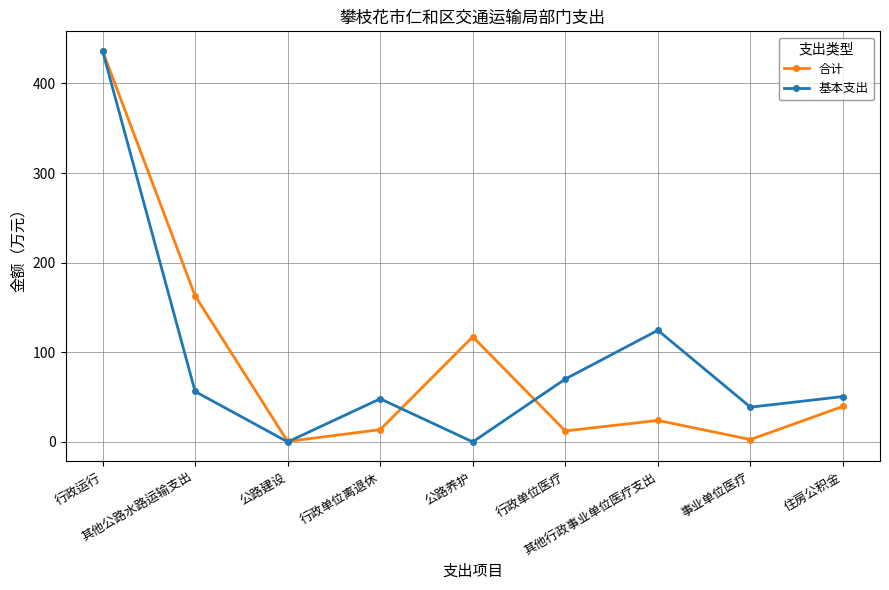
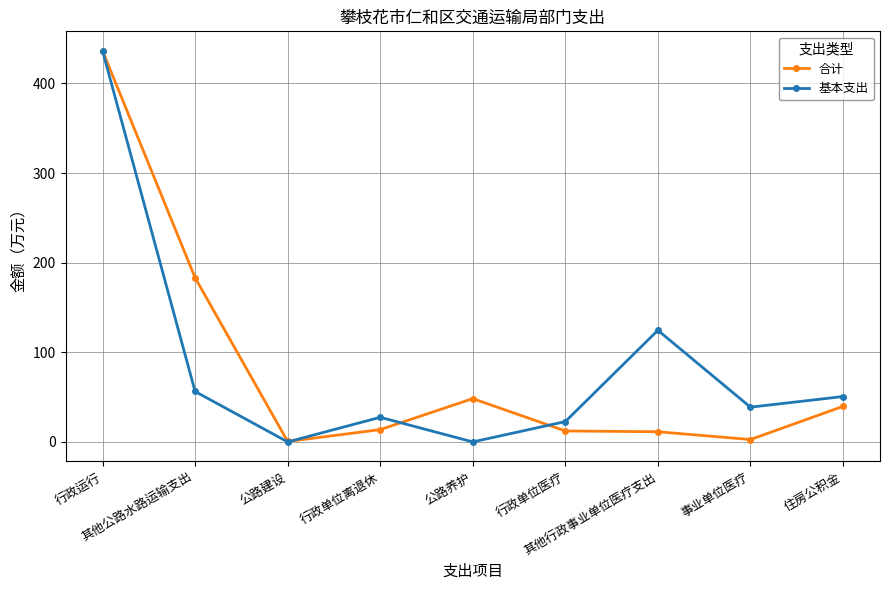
  {
    "合计": {
-     "其他公路水路运输支出": 160,
+     "其他公路水路运输支出": 180,
      "行政单位离退休": 10,
-     "公路养护": 120,
+     "公路养护": 50,
      "行政单位医疗": 10,
-     "其他行政事业单位医疗支出": 20,
+     "其他行政事业单位医疗支出": 10,
      "事业单位医疗": 0,
      "住房公积金": 40
    },
    "基本支出": {
      "其他公路水路运输支出": 60,
-     "行政单位离退休": 50,
+     "行政单位离退休": 30,
      "公路养护": 0,
-     "行政单位医疗": 70,
+     "行政单位医疗": 20,
      "其他行政事业单位医疗支出": 120,
      "事业单位医疗": 40,
      "住房公积金": 50
    }
  }
